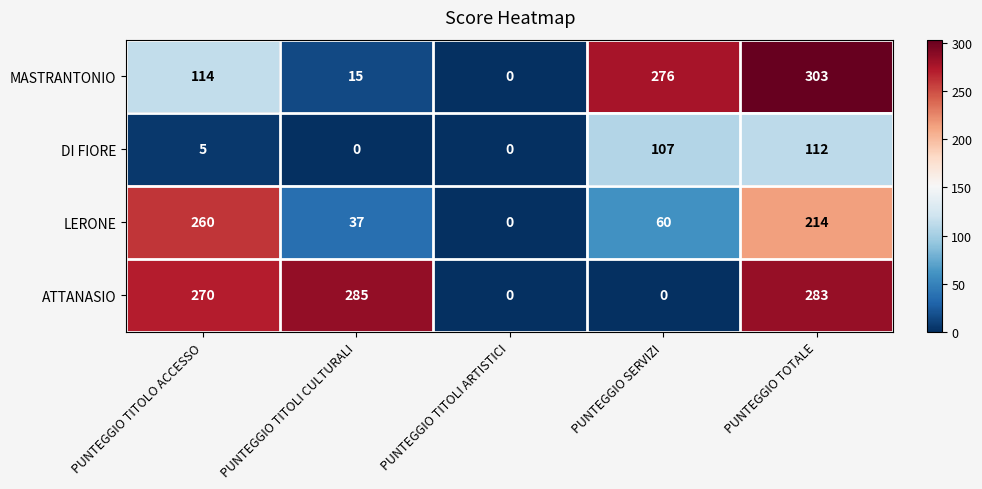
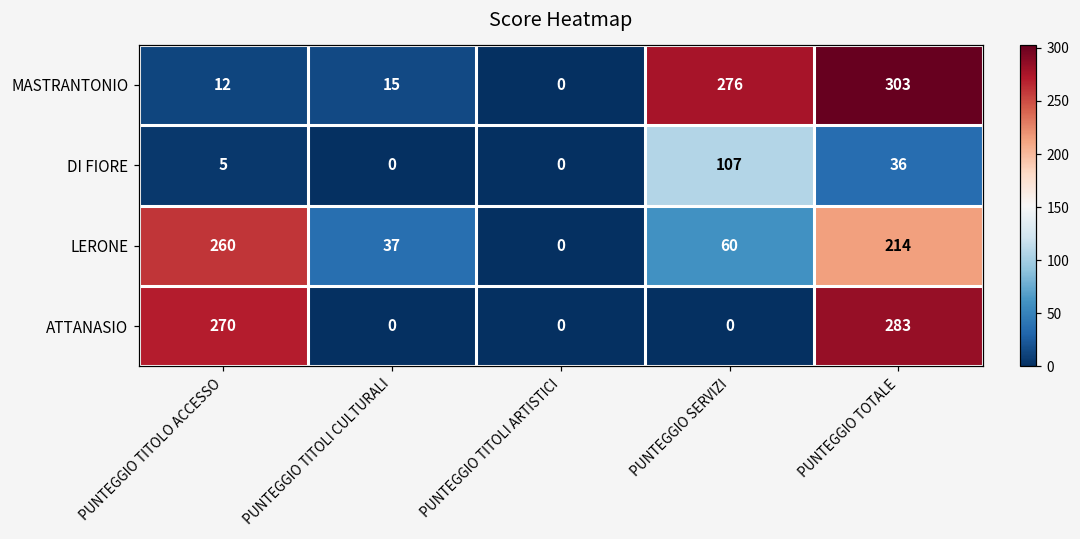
  {
    "MASTRANTONIO": {
-     "PUNTEGGIO TITOLO ACCESSO": 114,
+     "PUNTEGGIO TITOLO ACCESSO": 12,
      "PUNTEGGIO TITOLI CULTURALI": 15,
      "PUNTEGGIO TITOLI ARTISTICI": 0,
      "PUNTEGGIO SERVIZI": 276,
      "PUNTEGGIO TOTALE": 303
    },
    "DI FIORE": {
      "PUNTEGGIO TITOLO ACCESSO": 5,
      "PUNTEGGIO TITOLI CULTURALI": 0,
      "PUNTEGGIO TITOLI ARTISTICI": 0,
      "PUNTEGGIO SERVIZI": 107,
-     "PUNTEGGIO TOTALE": 112
+     "PUNTEGGIO TOTALE": 36
    },
    "LERONE": {
      "PUNTEGGIO TITOLO ACCESSO": 260,
      "PUNTEGGIO TITOLI CULTURALI": 37,
      "PUNTEGGIO TITOLI ARTISTICI": 0,
      "PUNTEGGIO SERVIZI": 60,
      "PUNTEGGIO TOTALE": 214
    },
    "ATTANASIO": {
      "PUNTEGGIO TITOLO ACCESSO": 270,
-     "PUNTEGGIO TITOLI CULTURALI": 285,
+     "PUNTEGGIO TITOLI CULTURALI": 0,
      "PUNTEGGIO TITOLI ARTISTICI": 0,
      "PUNTEGGIO SERVIZI": 0,
      "PUNTEGGIO TOTALE": 283
    }
  }
